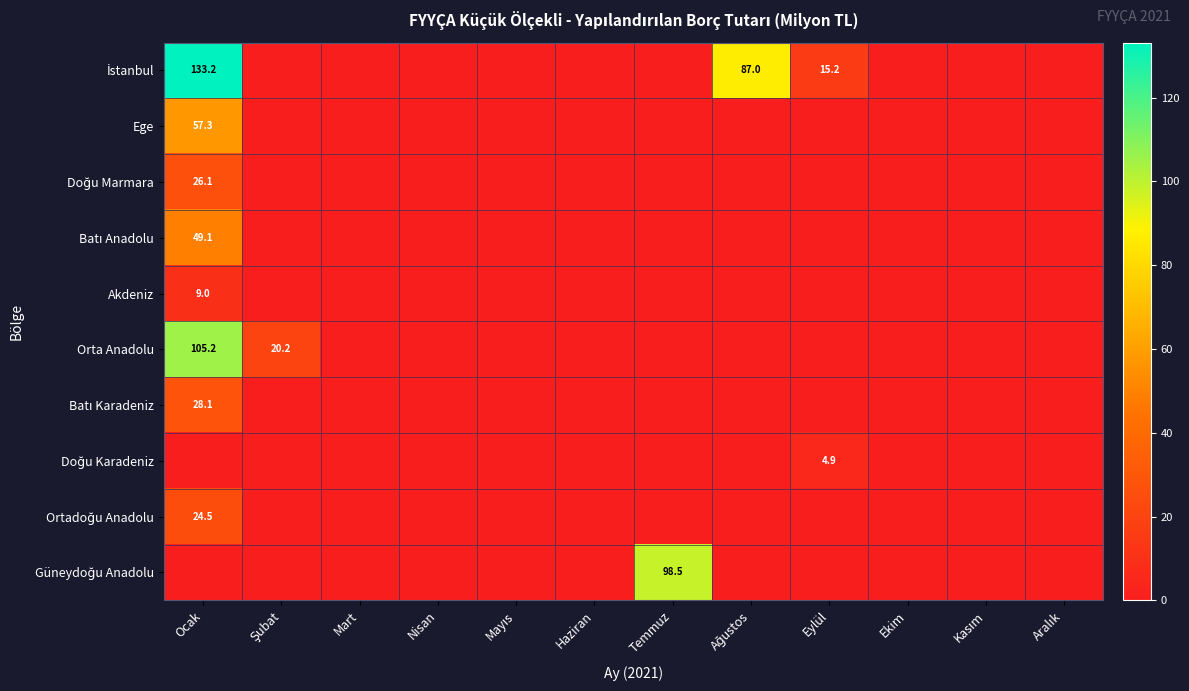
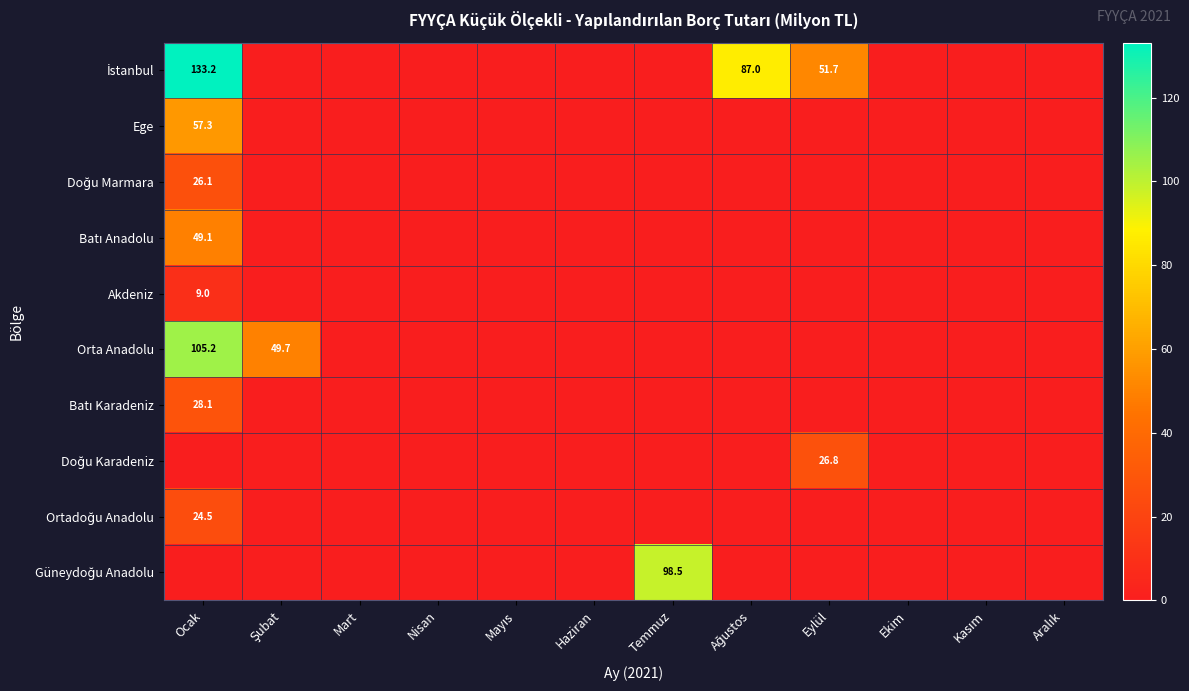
  {
    "İstanbul": {
      "Ocak": 133.2,
      "Ağustos": 87.0,
-     "Eylül": 15.2
+     "Eylül": 51.7
    },
    "Ege": {
      "Ocak": 57.3
    },
    "Doğu Marmara": {
      "Ocak": 26.1
    },
    "Batı Anadolu": {
      "Ocak": 49.1
    },
    "Akdeniz": {
      "Ocak": 9.0
    },
    "Orta Anadolu": {
      "Ocak": 105.2,
-     "Şubat": 20.2
+     "Şubat": 49.7
    },
    "Batı Karadeniz": {
      "Ocak": 28.1
    },
    "Doğu Karadeniz": {
-     "Eylül": 4.9
+     "Eylül": 26.8
    },
    "Ortadoğu Anadolu": {
      "Ocak": 24.5
    },
    "Güneydoğu Anadolu": {
      "Temmuz": 98.5
    }
  }
